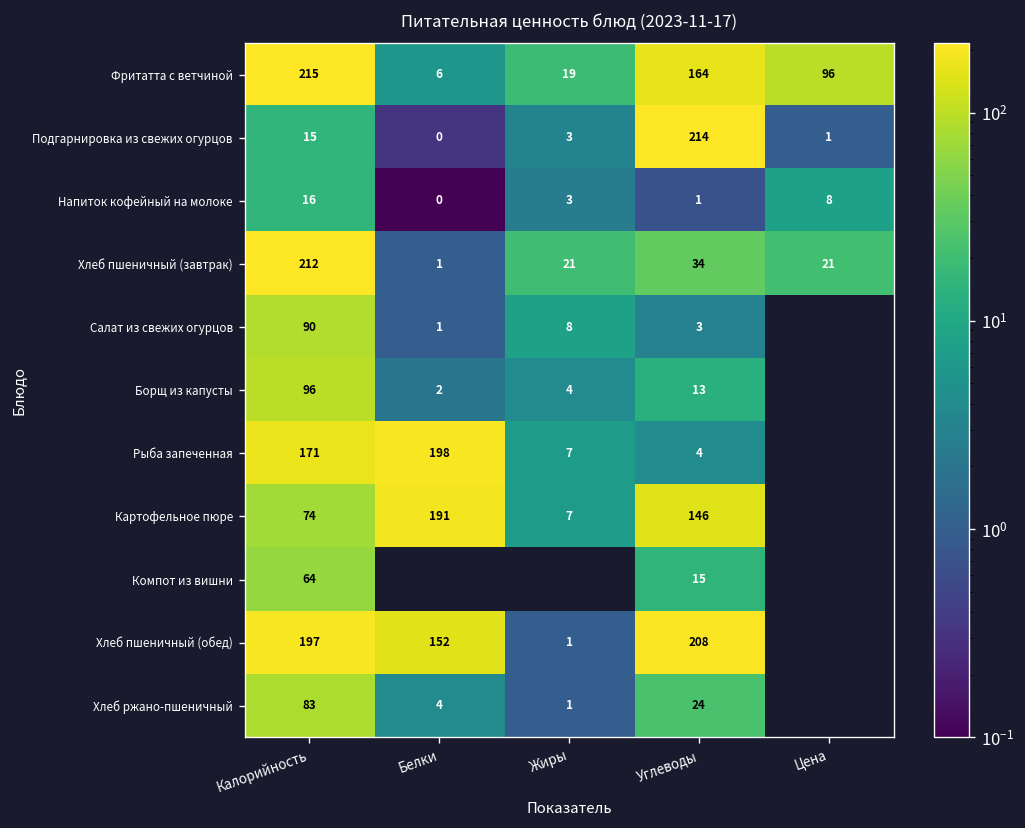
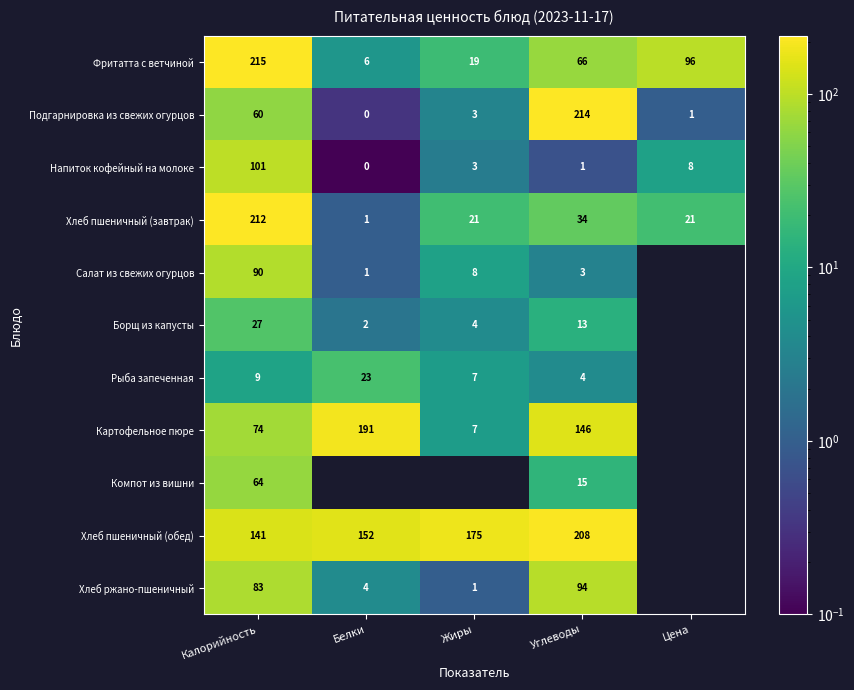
  {
    "Фритатта с ветчиной": {
      "Калорийность": 215,
      "Белки": 6,
      "Жиры": 19,
-     "Углеводы": 164,
+     "Углеводы": 66,
      "Цена": 96
    },
    "Подгарнировка из свежих огурцов": {
-     "Калорийность": 15,
+     "Калорийность": 60,
      "Белки": 0,
      "Жиры": 3,
      "Углеводы": 214,
      "Цена": 1
    },
    "Напиток кофейный на молоке": {
-     "Калорийность": 16,
+     "Калорийность": 101,
      "Белки": 0,
      "Жиры": 3,
      "Углеводы": 1,
      "Цена": 8
    },
    "Хлеб пшеничный (завтрак)": {
      "Калорийность": 212,
      "Белки": 1,
      "Жиры": 21,
      "Углеводы": 34,
      "Цена": 21
    },
    "Салат из свежих огурцов": {
      "Калорийность": 90,
      "Белки": 1,
      "Жиры": 8,
      "Углеводы": 3
    },
    "Борщ из капусты": {
-     "Калорийность": 96,
+     "Калорийность": 27,
      "Белки": 2,
      "Жиры": 4,
      "Углеводы": 13
    },
    "Рыба запеченная": {
-     "Калорийность": 171,
-     "Белки": 198,
+     "Калорийность": 9,
+     "Белки": 23,
      "Жиры": 7,
      "Углеводы": 4
    },
    "Картофельное пюре": {
      "Калорийность": 74,
      "Белки": 191,
      "Жиры": 7,
      "Углеводы": 146
    },
    "Компот из вишни": {
      "Калорийность": 64,
      "Углеводы": 15
    },
    "Хлеб пшеничный (обед)": {
-     "Калорийность": 197,
+     "Калорийность": 141,
      "Белки": 152,
-     "Жиры": 1,
+     "Жиры": 175,
      "Углеводы": 208
    },
    "Хлеб ржано-пшеничный": {
      "Калорийность": 83,
      "Белки": 4,
      "Жиры": 1,
-     "Углеводы": 24
+     "Углеводы": 94
    }
  }
